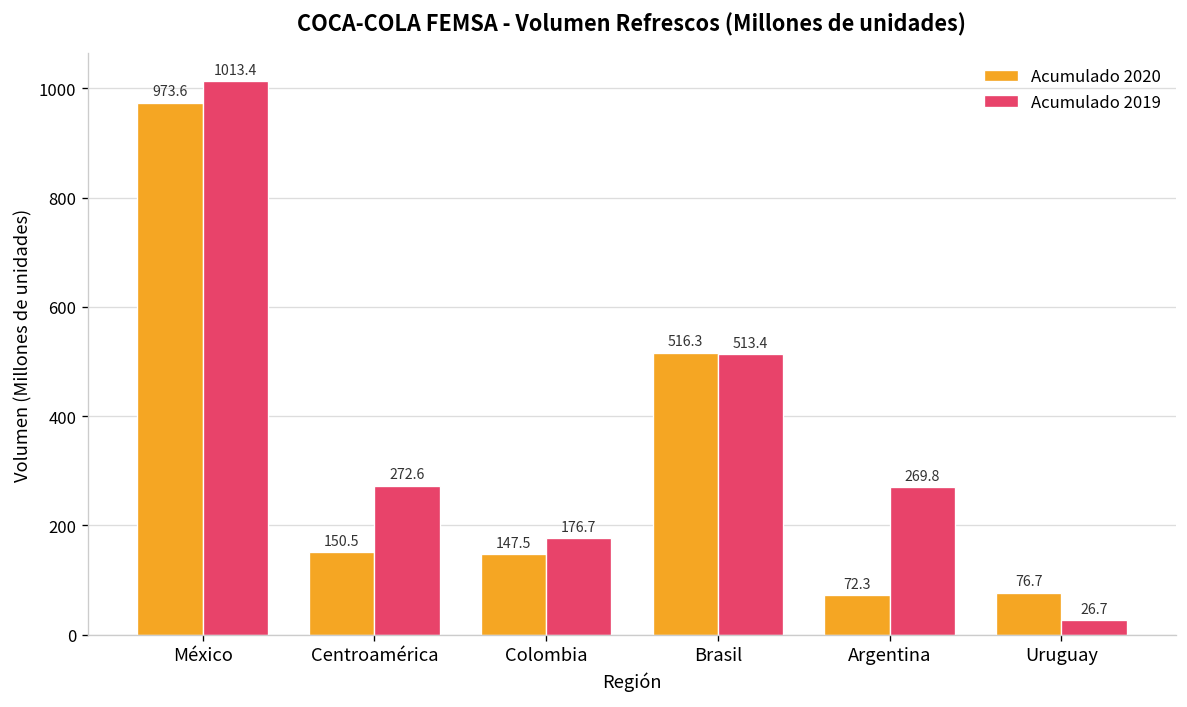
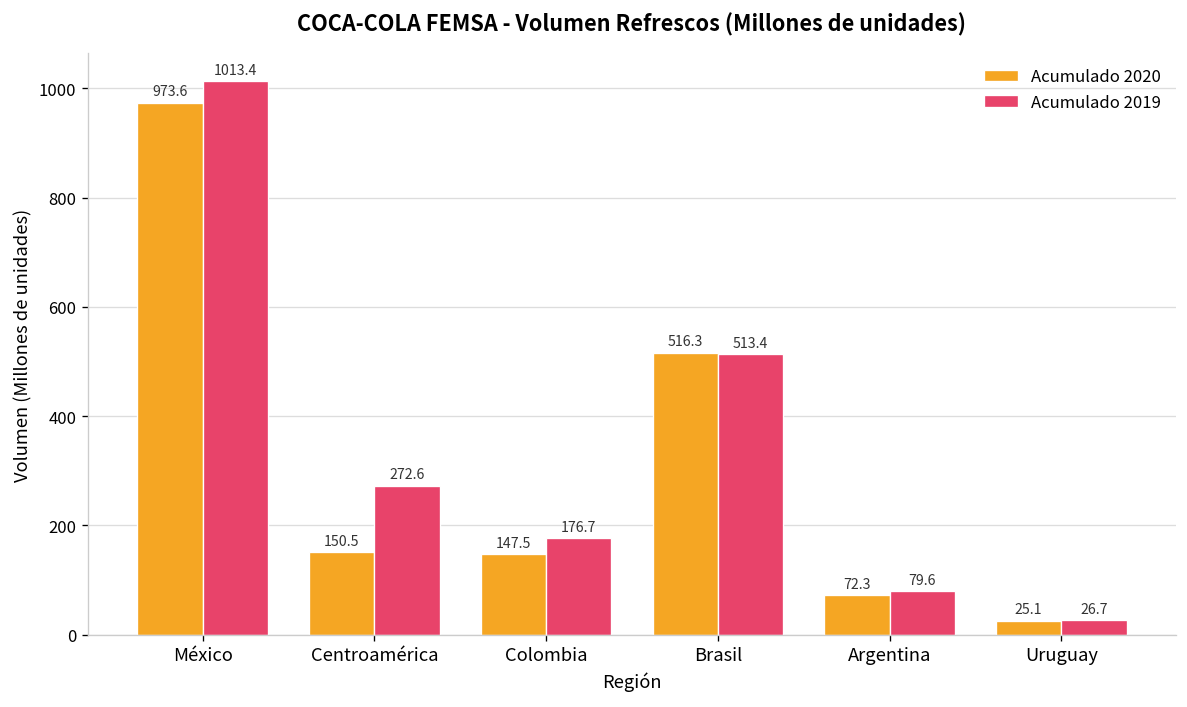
  {
    "Acumulado 2020": {
      "México": 973.6,
      "Centroamérica": 150.5,
      "Colombia": 147.5,
      "Brasil": 516.3,
      "Argentina": 72.3,
-     "Uruguay": 76.7
+     "Uruguay": 25.1
    },
    "Acumulado 2019": {
      "México": 1013.4,
      "Centroamérica": 272.6,
      "Colombia": 176.7,
      "Brasil": 513.4,
-     "Argentina": 269.8,
+     "Argentina": 79.6,
      "Uruguay": 26.7
    }
  }
